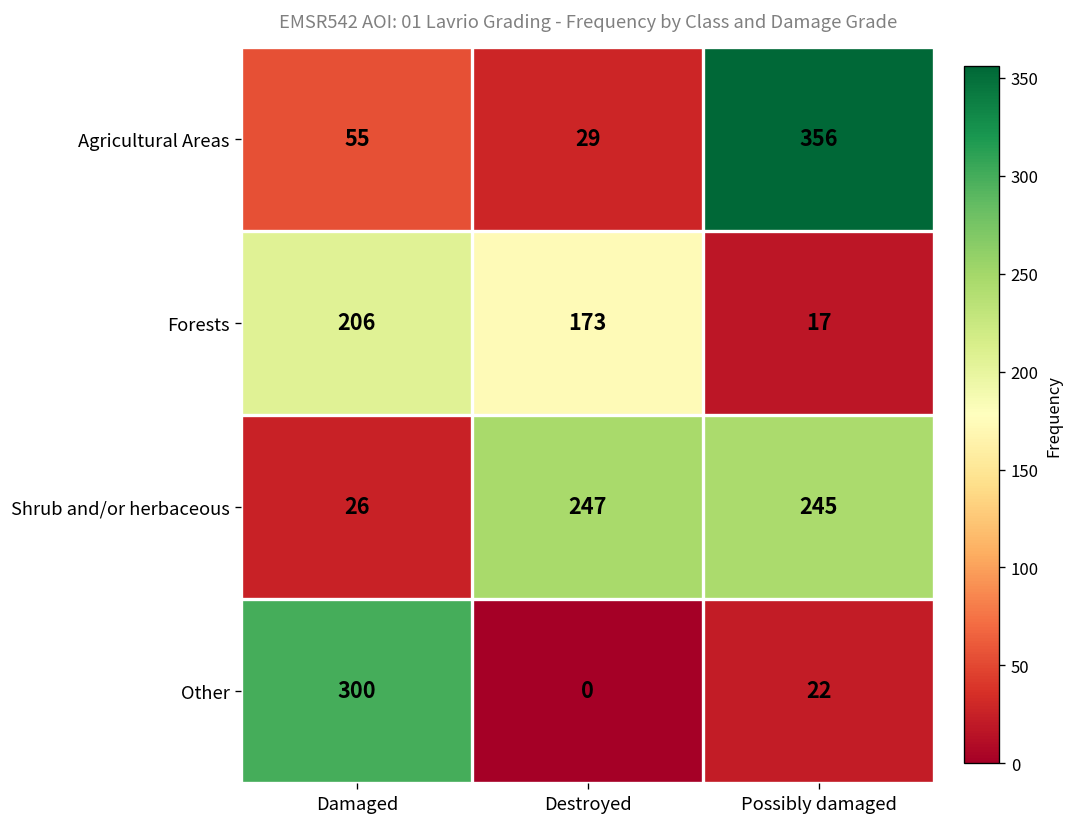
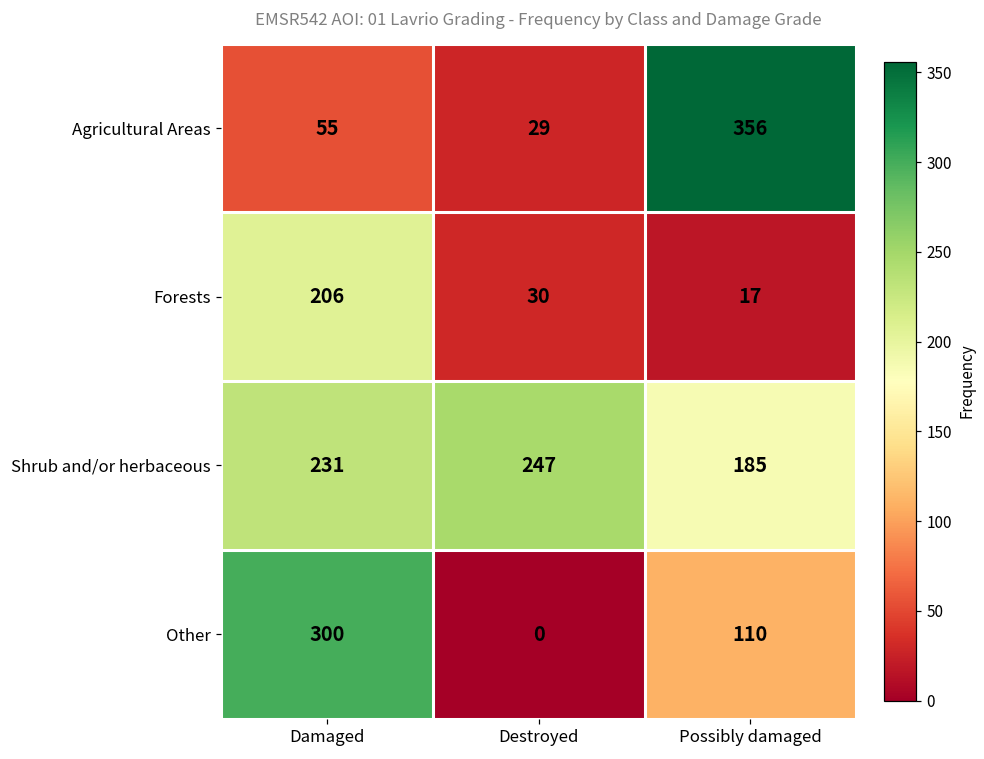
  {
    "Agricultural Areas": {
      "Damaged": 55,
      "Destroyed": 29,
      "Possibly damaged": 356
    },
    "Forests": {
      "Damaged": 206,
-     "Destroyed": 173,
+     "Destroyed": 30,
      "Possibly damaged": 17
    },
    "Shrub and/or herbaceous": {
-     "Damaged": 26,
+     "Damaged": 231,
      "Destroyed": 247,
-     "Possibly damaged": 245
+     "Possibly damaged": 185
    },
    "Other": {
      "Damaged": 300,
      "Destroyed": 0,
-     "Possibly damaged": 22
+     "Possibly damaged": 110
    }
  }
